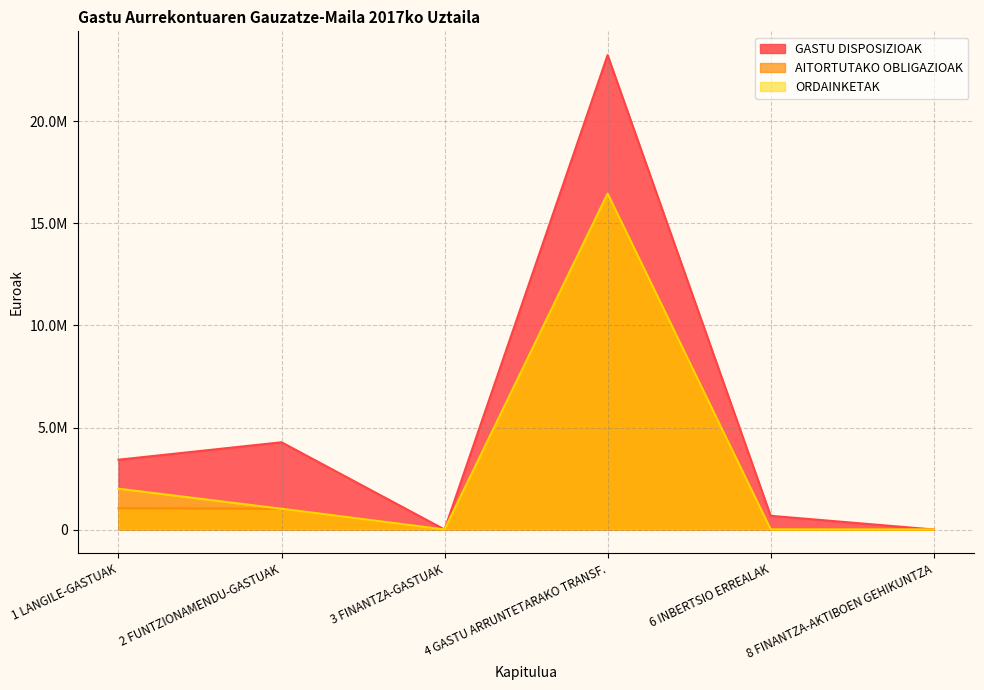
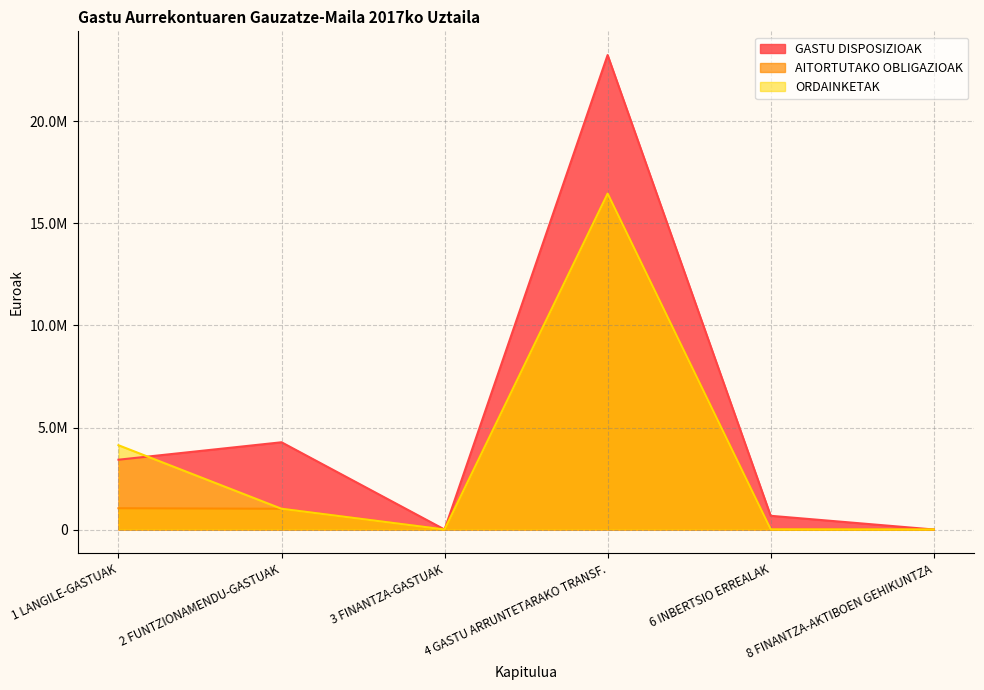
  {
    "GASTU DISPOSIZIOAK": {
      "1 LANGILE-GASTUAK": 3400000,
      "2 FUNTZIONAMENDU-GASTUAK": 4300000,
      "4 GASTU ARRUNTETARAKO TRANSF.": 23300000,
      "6 INBERTSIO ERREALAK": 700000
    },
    "AITORTUTAKO OBLIGAZIOAK": {
      "1 LANGILE-GASTUAK": 1000000
    },
    "ORDAINKETAK": {
-     "1 LANGILE-GASTUAK": 2000000
+     "1 LANGILE-GASTUAK": 4100000
    }
  }
